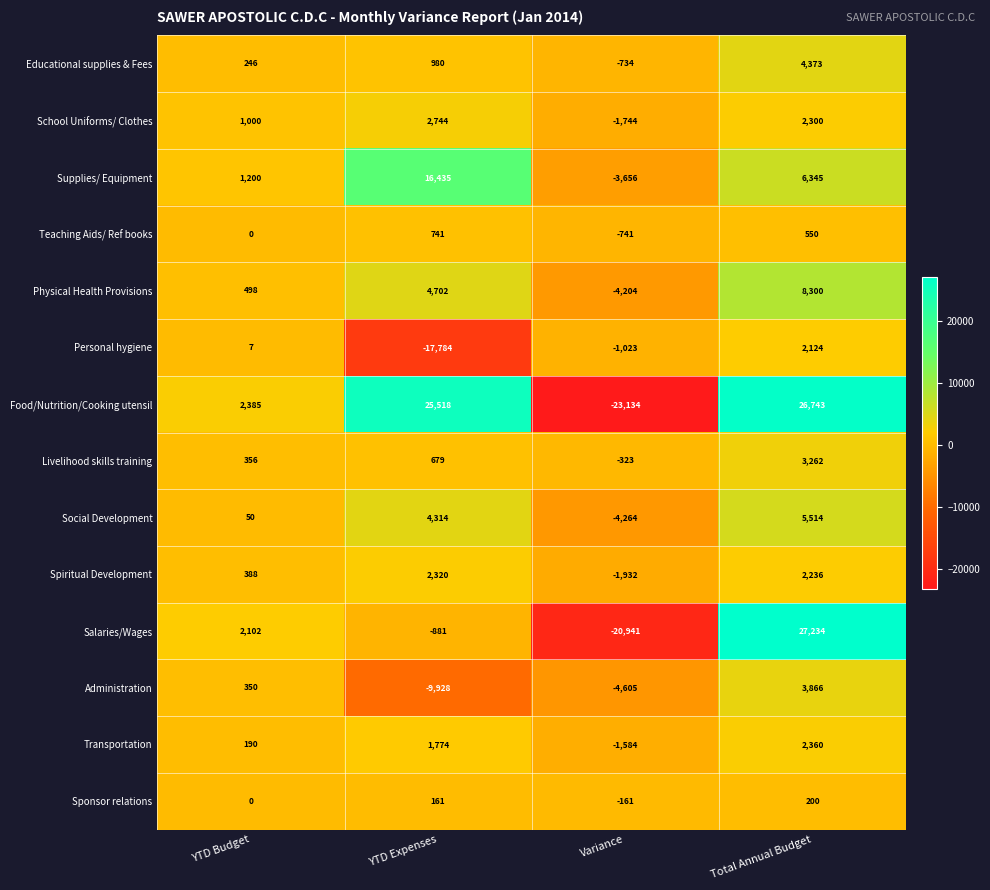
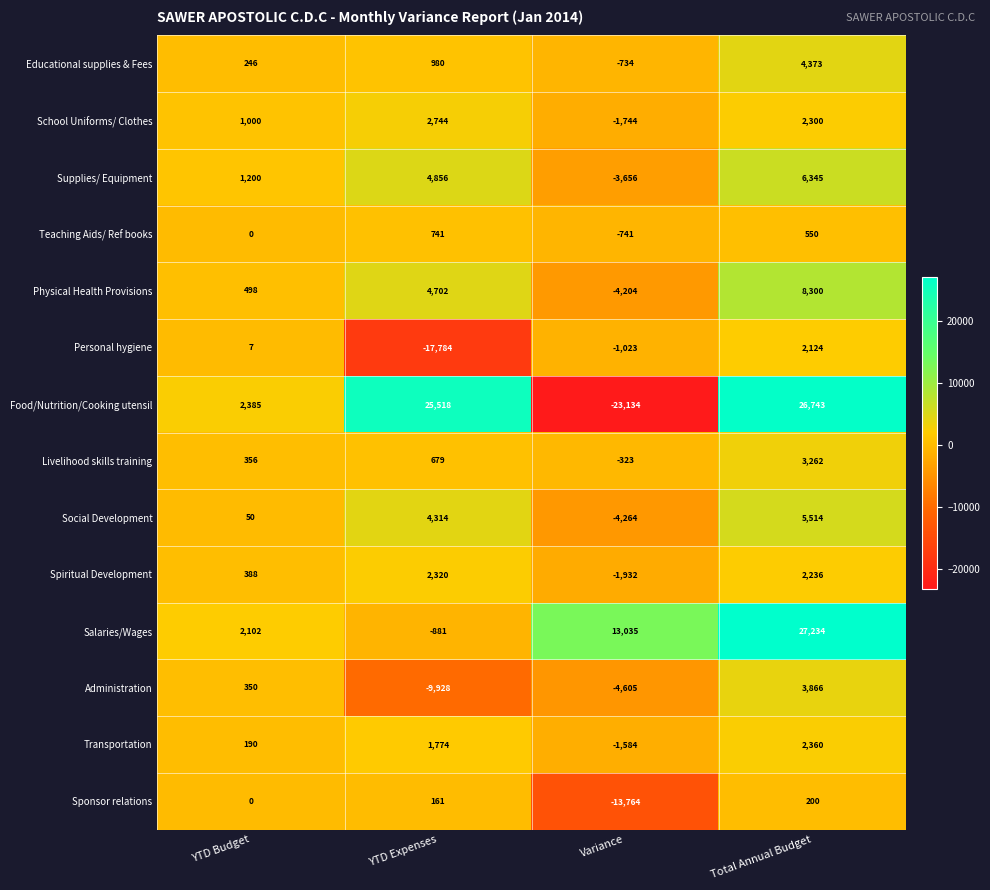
  {
    "Educational supplies & Fees": {
      "YTD Budget": "246",
      "YTD Expenses": "980",
      "Variance": "-734",
      "Total Annual Budget": "4,373"
    },
    "School Uniforms/ Clothes": {
      "YTD Budget": "1,000",
      "YTD Expenses": "2,744",
      "Variance": "-1,744",
      "Total Annual Budget": "2,300"
    },
    "Supplies/ Equipment": {
      "YTD Budget": "1,200",
-     "YTD Expenses": "16,435",
+     "YTD Expenses": "4,856",
      "Variance": "-3,656",
      "Total Annual Budget": "6,345"
    },
    "Teaching Aids/ Ref books": {
      "YTD Budget": "0",
      "YTD Expenses": "741",
      "Variance": "-741",
      "Total Annual Budget": "550"
    },
    "Physical Health Provisions": {
      "YTD Budget": "498",
      "YTD Expenses": "4,702",
      "Variance": "-4,204",
      "Total Annual Budget": "8,300"
    },
    "Personal hygiene": {
      "YTD Budget": "7",
      "YTD Expenses": "-17,784",
      "Variance": "-1,023",
      "Total Annual Budget": "2,124"
    },
    "Food/Nutrition/Cooking utensil": {
      "YTD Budget": "2,385",
      "YTD Expenses": "25,518",
      "Variance": "-23,134",
      "Total Annual Budget": "26,743"
    },
    "Livelihood skills training": {
      "YTD Budget": "356",
      "YTD Expenses": "679",
      "Variance": "-323",
      "Total Annual Budget": "3,262"
    },
    "Social Development": {
      "YTD Budget": "50",
      "YTD Expenses": "4,314",
      "Variance": "-4,264",
      "Total Annual Budget": "5,514"
    },
    "Spiritual Development": {
      "YTD Budget": "388",
      "YTD Expenses": "2,320",
      "Variance": "-1,932",
      "Total Annual Budget": "2,236"
    },
    "Salaries/Wages": {
      "YTD Budget": "2,102",
      "YTD Expenses": "-881",
-     "Variance": "-20,941",
+     "Variance": "13,035",
      "Total Annual Budget": "27,234"
    },
    "Administration": {
      "YTD Budget": "350",
      "YTD Expenses": "-9,928",
      "Variance": "-4,605",
      "Total Annual Budget": "3,866"
    },
    "Transportation": {
      "YTD Budget": "190",
      "YTD Expenses": "1,774",
      "Variance": "-1,584",
      "Total Annual Budget": "2,360"
    },
    "Sponsor relations": {
      "YTD Budget": "0",
      "YTD Expenses": "161",
-     "Variance": "-161",
+     "Variance": "-13,764",
      "Total Annual Budget": "200"
    }
  }
